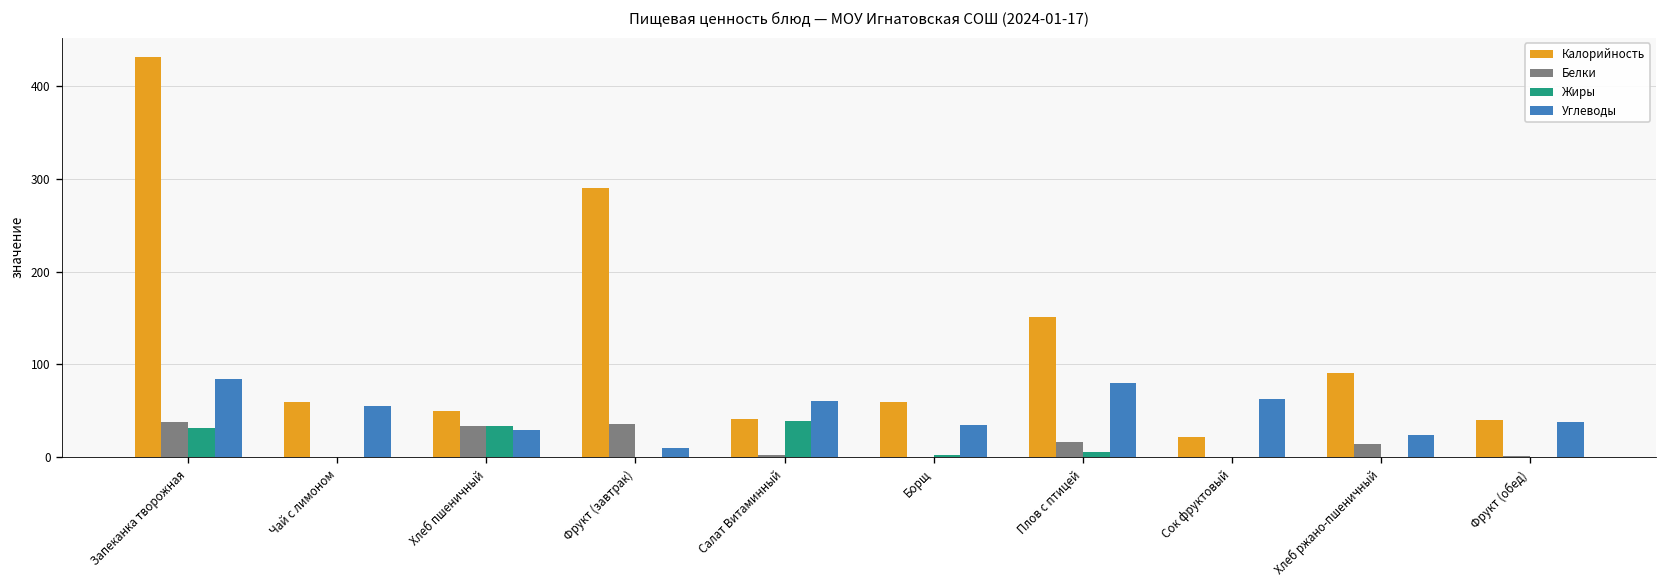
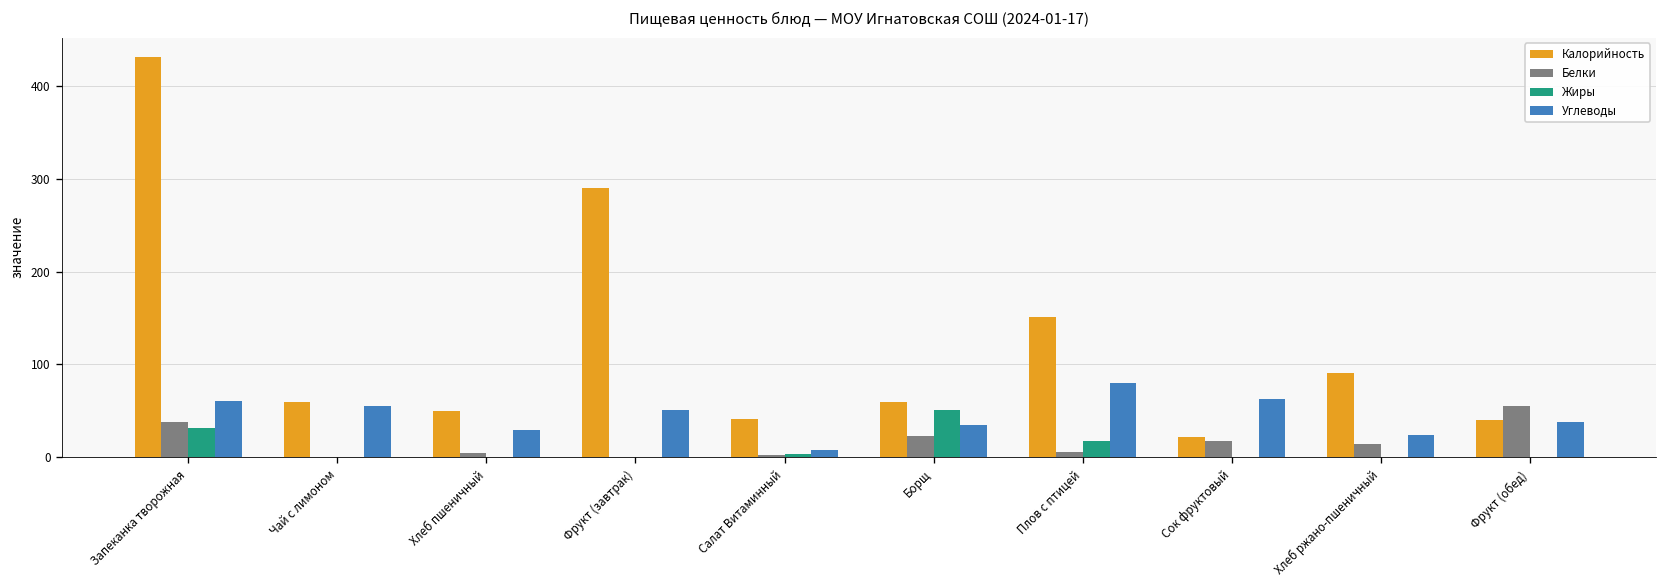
  {
    "Калорийность": {
      "Запеканка творожная": 430,
      "Чай с лимоном": 60,
      "Хлеб пшеничный": 50,
      "Фрукт (завтрак)": 290,
      "Салат Витаминный": 40,
      "Борщ": 60,
      "Плов с птицей": 150,
      "Сок фруктовый": 20,
      "Хлеб ржано-пшеничный": 90,
      "Фрукт (обед)": 40
    },
    "Белки": {
      "Запеканка творожная": 40,
      "Чай с лимоном": 0,
-     "Хлеб пшеничный": 30,
-     "Фрукт (завтрак)": 40,
-     "Борщ": 0,
-     "Плов с птицей": 20,
-     "Сок фруктовый": 0,
+     "Хлеб пшеничный": 0,
+     "Фрукт (завтрак)": 0,
+     "Борщ": 20,
+     "Плов с птицей": 10,
+     "Сок фруктовый": 20,
      "Хлеб ржано-пшеничный": 10,
-     "Фрукт (обед)": 0
+     "Фрукт (обед)": 60
    },
    "Жиры": {
      "Запеканка творожная": 30,
      "Чай с лимоном": 0,
-     "Хлеб пшеничный": 30,
-     "Салат Витаминный": 40,
-     "Борщ": 0,
-     "Плов с птицей": 10,
+     "Хлеб пшеничный": 0,
+     "Салат Витаминный": 0,
+     "Борщ": 50,
+     "Плов с птицей": 20,
      "Хлеб ржано-пшеничный": 0
    },
    "Углеводы": {
-     "Запеканка творожная": 80,
+     "Запеканка творожная": 60,
      "Чай с лимоном": 60,
      "Хлеб пшеничный": 30,
-     "Фрукт (завтрак)": 10,
-     "Салат Витаминный": 60,
+     "Фрукт (завтрак)": 50,
+     "Салат Витаминный": 10,
      "Борщ": 30,
      "Плов с птицей": 80,
      "Сок фруктовый": 60,
      "Хлеб ржано-пшеничный": 20,
      "Фрукт (обед)": 40
    }
  }
